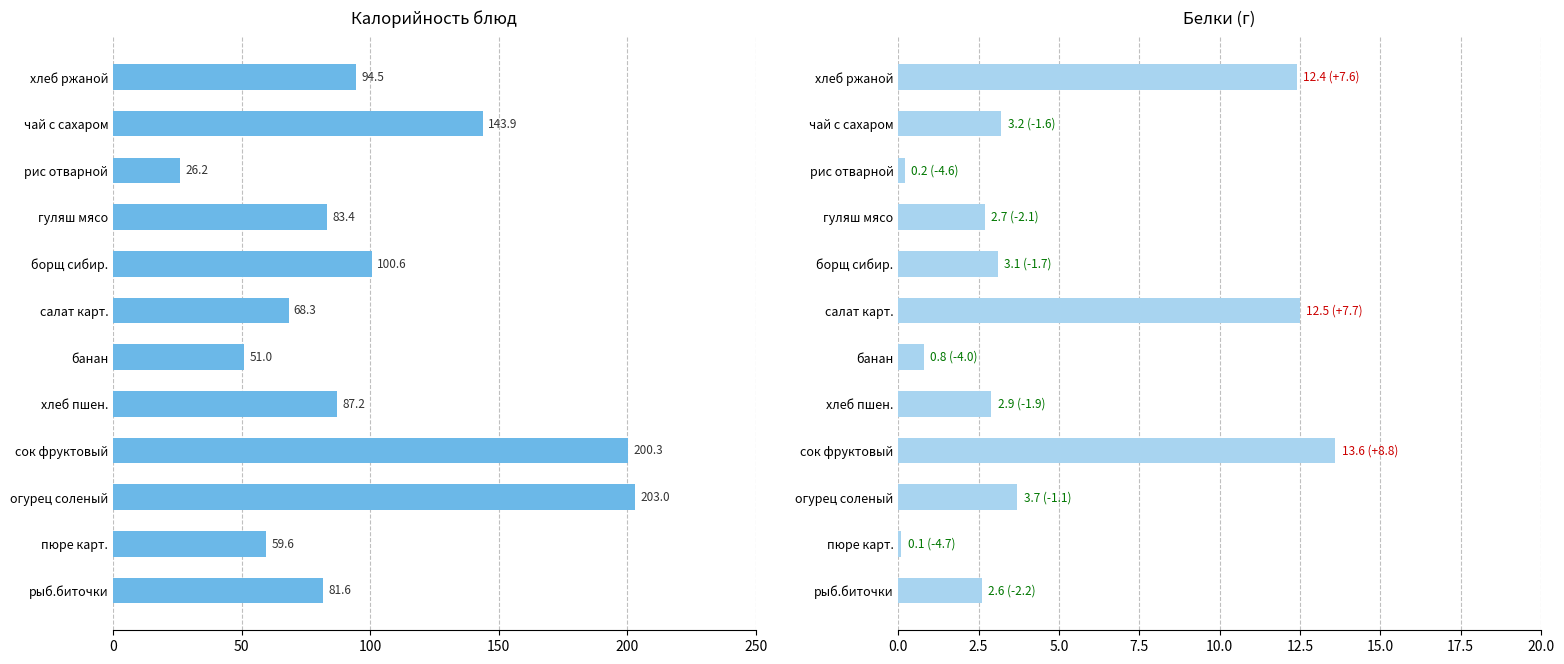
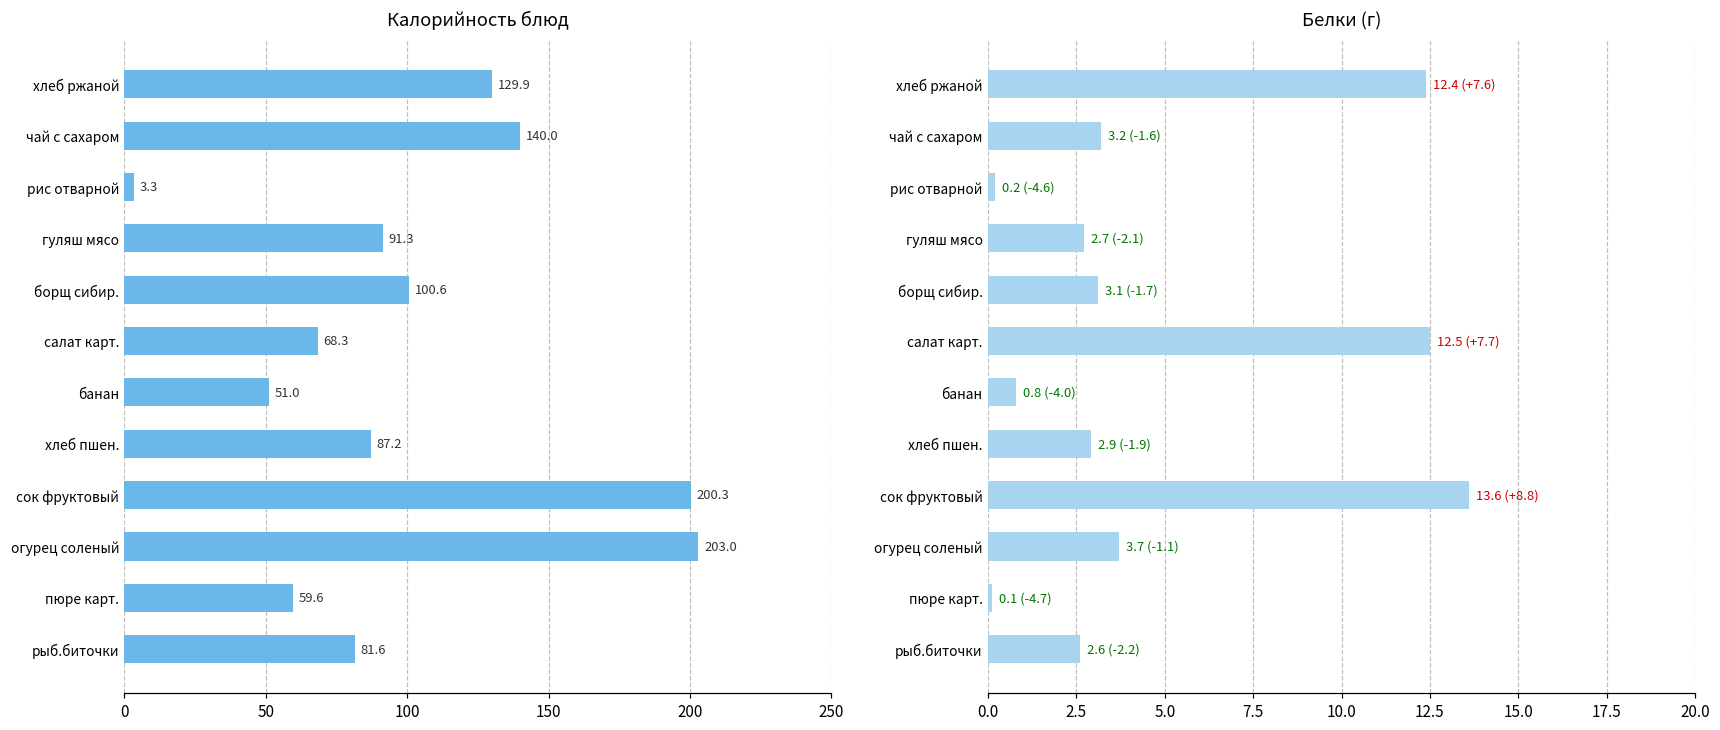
  {
    "Калорийность блюд": {
-     "хлеб ржаной": 94.5,
-     "чай с сахаром": 143.9,
-     "рис отварной": 26.2,
-     "гуляш мясо": 83.4,
+     "хлеб ржаной": 129.9,
+     "чай с сахаром": 140.0,
+     "рис отварной": 3.3,
+     "гуляш мясо": 91.3,
      "борщ сибир.": 100.6,
      "салат карт.": 68.3,
      "банан": 51.0,
      "хлеб пшен.": 87.2,
      "сок фруктовый": 200.3,
      "огурец соленый": 203.0,
      "пюре карт.": 59.6,
      "рыб.биточки": 81.6
    },
    "Белки (г)": {
      "хлеб ржаной": 12.4,
      "чай с сахаром": 3.2,
      "рис отварной": 0.2,
      "гуляш мясо": 2.7,
      "борщ сибир.": 3.1,
      "салат карт.": 12.5,
      "банан": 0.8,
      "хлеб пшен.": 2.9,
      "сок фруктовый": 13.6,
      "огурец соленый": 3.7,
      "пюре карт.": 0.1,
      "рыб.биточки": 2.6
    }
  }
